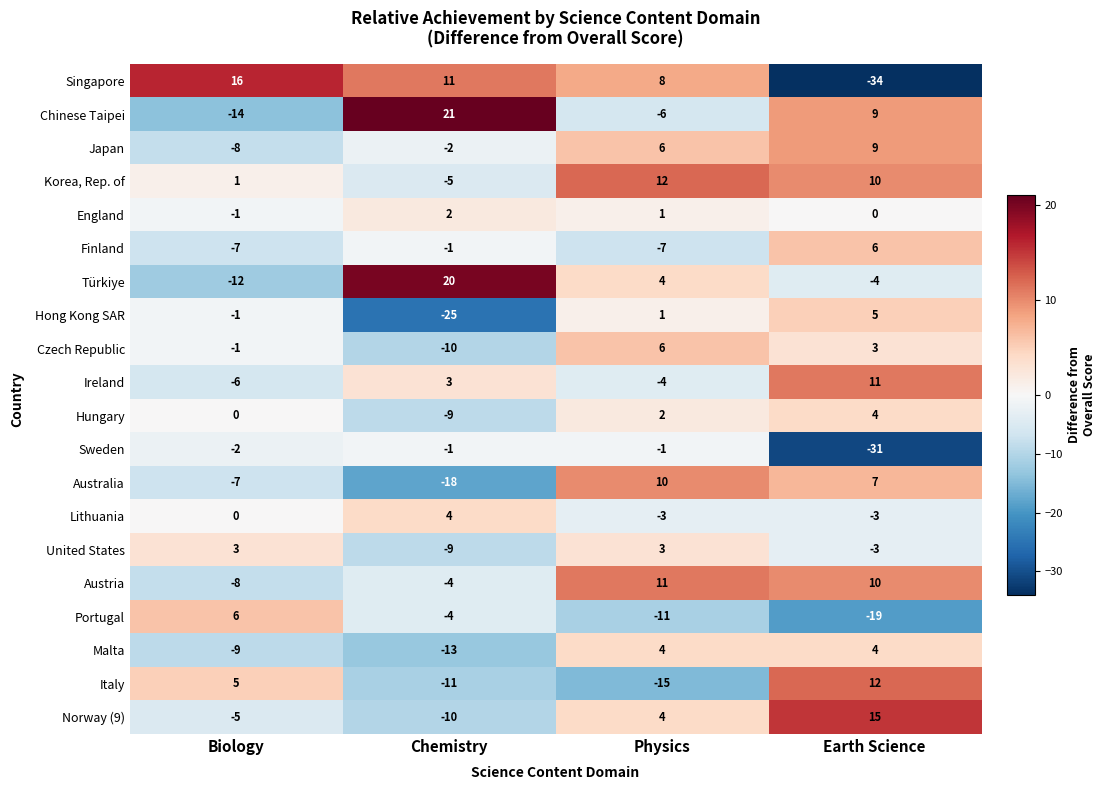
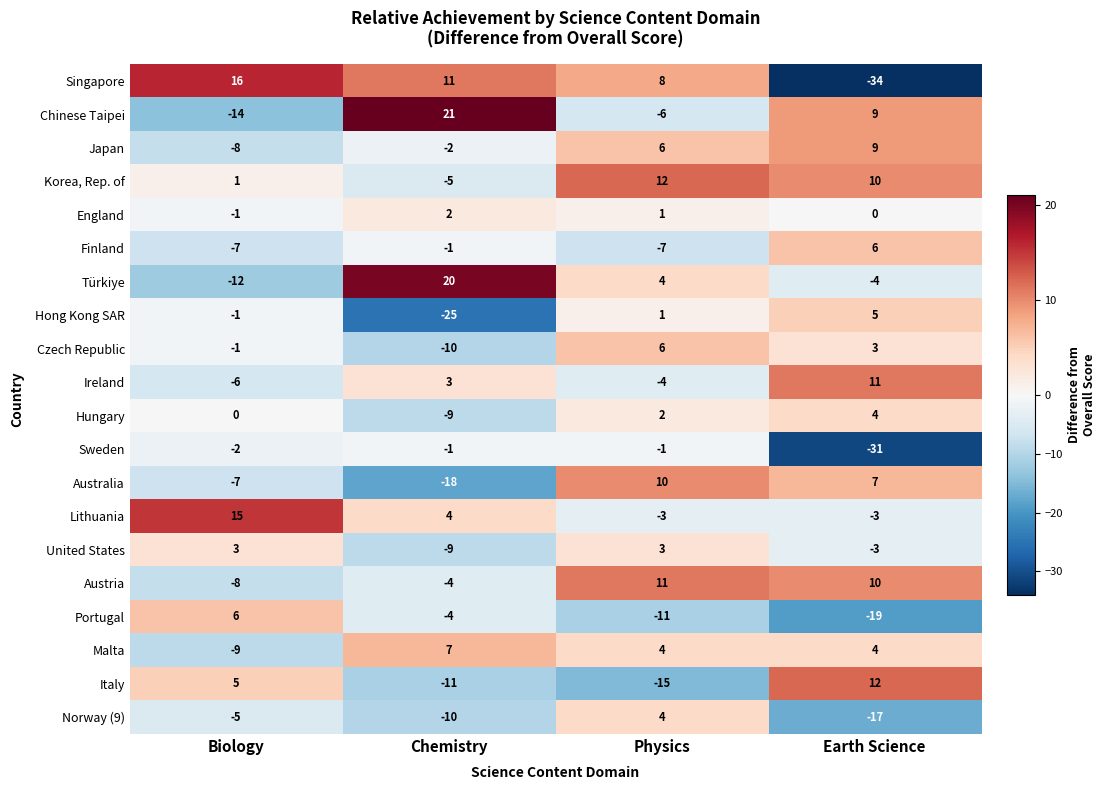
  {
    "Singapore": {
      "Biology": 16,
      "Chemistry": 11,
      "Physics": 8,
      "Earth Science": -34
    },
    "Chinese Taipei": {
      "Biology": -14,
      "Chemistry": 21,
      "Physics": -6,
      "Earth Science": 9
    },
    "Japan": {
      "Biology": -8,
      "Chemistry": -2,
      "Physics": 6,
      "Earth Science": 9
    },
    "Korea, Rep. of": {
      "Biology": 1,
      "Chemistry": -5,
      "Physics": 12,
      "Earth Science": 10
    },
    "England": {
      "Biology": -1,
      "Chemistry": 2,
      "Physics": 1,
      "Earth Science": 0
    },
    "Finland": {
      "Biology": -7,
      "Chemistry": -1,
      "Physics": -7,
      "Earth Science": 6
    },
    "Türkiye": {
      "Biology": -12,
      "Chemistry": 20,
      "Physics": 4,
      "Earth Science": -4
    },
    "Hong Kong SAR": {
      "Biology": -1,
      "Chemistry": -25,
      "Physics": 1,
      "Earth Science": 5
    },
    "Czech Republic": {
      "Biology": -1,
      "Chemistry": -10,
      "Physics": 6,
      "Earth Science": 3
    },
    "Ireland": {
      "Biology": -6,
      "Chemistry": 3,
      "Physics": -4,
      "Earth Science": 11
    },
    "Hungary": {
      "Biology": 0,
      "Chemistry": -9,
      "Physics": 2,
      "Earth Science": 4
    },
    "Sweden": {
      "Biology": -2,
      "Chemistry": -1,
      "Physics": -1,
      "Earth Science": -31
    },
    "Australia": {
      "Biology": -7,
      "Chemistry": -18,
      "Physics": 10,
      "Earth Science": 7
    },
    "Lithuania": {
-     "Biology": 0,
+     "Biology": 15,
      "Chemistry": 4,
      "Physics": -3,
      "Earth Science": -3
    },
    "United States": {
      "Biology": 3,
      "Chemistry": -9,
      "Physics": 3,
      "Earth Science": -3
    },
    "Austria": {
      "Biology": -8,
      "Chemistry": -4,
      "Physics": 11,
      "Earth Science": 10
    },
    "Portugal": {
      "Biology": 6,
      "Chemistry": -4,
      "Physics": -11,
      "Earth Science": -19
    },
    "Malta": {
      "Biology": -9,
-     "Chemistry": -13,
+     "Chemistry": 7,
      "Physics": 4,
      "Earth Science": 4
    },
    "Italy": {
      "Biology": 5,
      "Chemistry": -11,
      "Physics": -15,
      "Earth Science": 12
    },
    "Norway (9)": {
      "Biology": -5,
      "Chemistry": -10,
      "Physics": 4,
-     "Earth Science": 15
+     "Earth Science": -17
    }
  }
